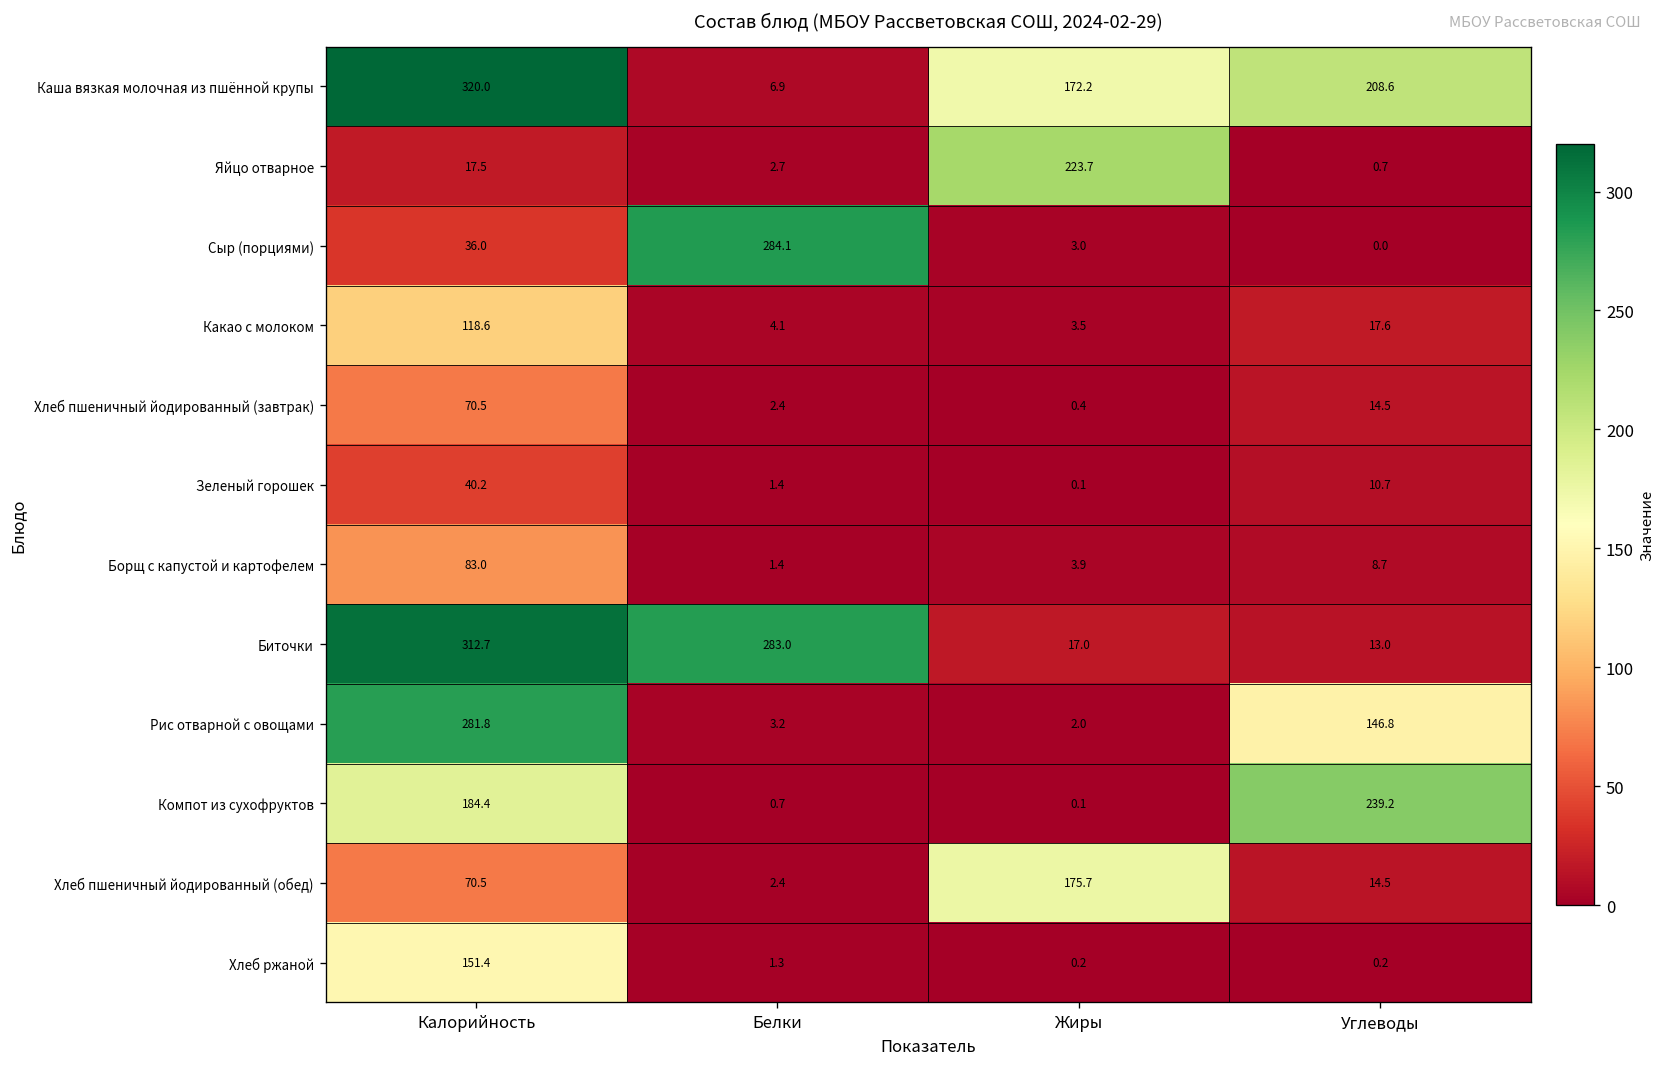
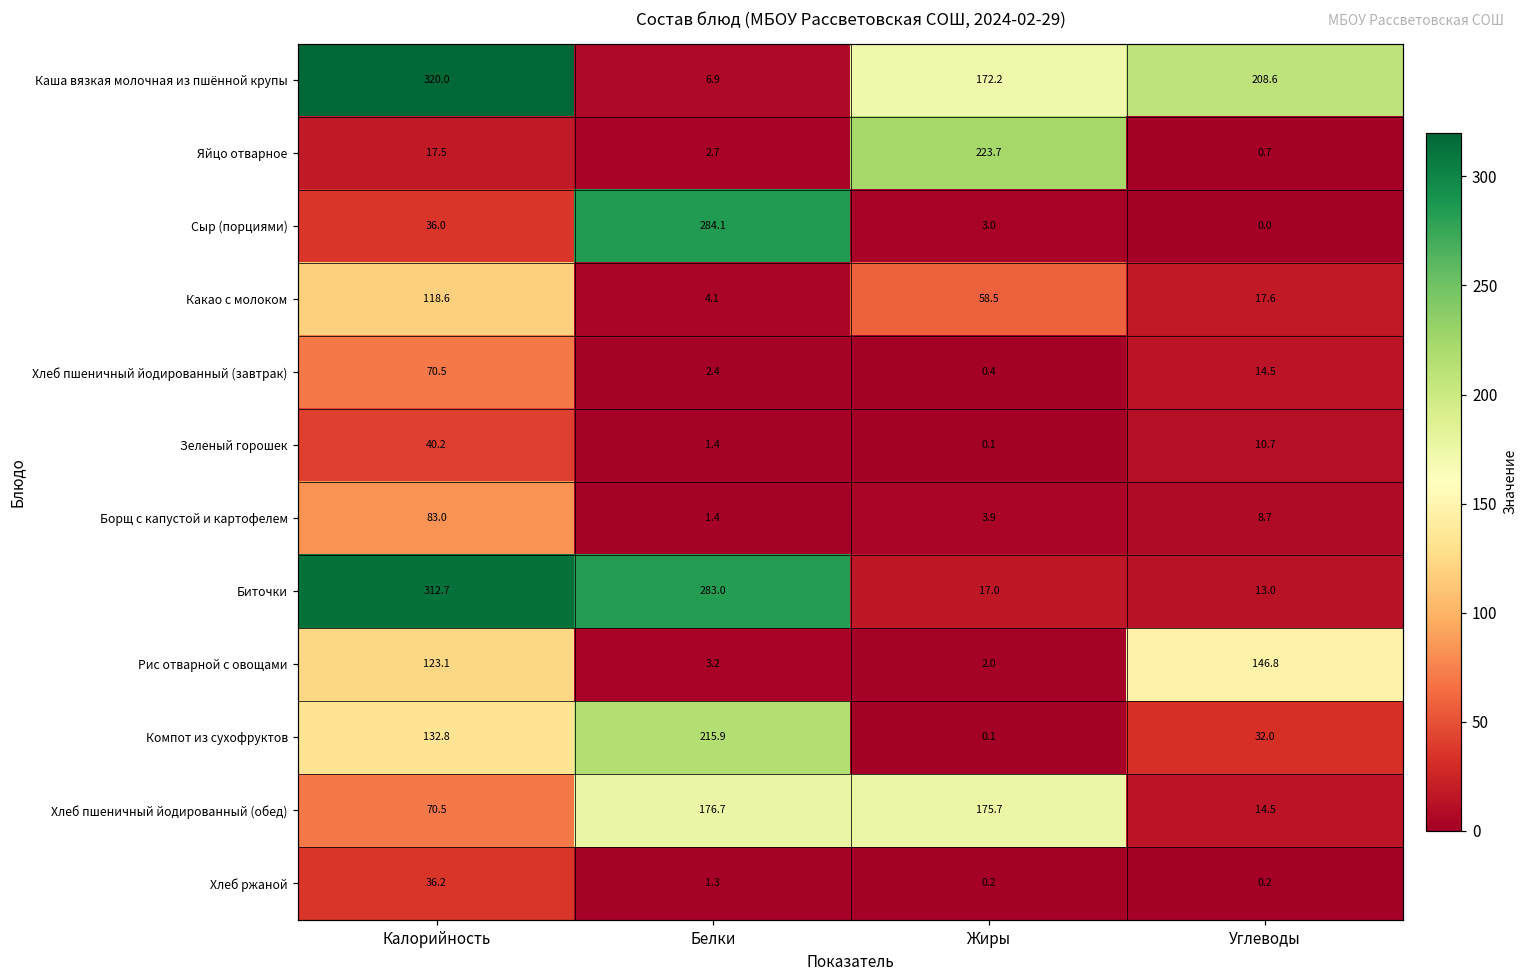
  {
    "Каша вязкая молочная из пшённой крупы": {
      "Калорийность": 320.0,
      "Белки": 6.9,
      "Жиры": 172.2,
      "Углеводы": 208.6
    },
    "Яйцо отварное": {
      "Калорийность": 17.5,
      "Белки": 2.7,
      "Жиры": 223.7,
      "Углеводы": 0.7
    },
    "Сыр (порциями)": {
      "Калорийность": 36.0,
      "Белки": 284.1,
      "Жиры": 3.0,
      "Углеводы": 0.0
    },
    "Какао с молоком": {
      "Калорийность": 118.6,
      "Белки": 4.1,
-     "Жиры": 3.5,
+     "Жиры": 58.5,
      "Углеводы": 17.6
    },
    "Хлеб пшеничный йодированный (завтрак)": {
      "Калорийность": 70.5,
      "Белки": 2.4,
      "Жиры": 0.4,
      "Углеводы": 14.5
    },
    "Зеленый горошек": {
      "Калорийность": 40.2,
      "Белки": 1.4,
      "Жиры": 0.1,
      "Углеводы": 10.7
    },
    "Борщ с капустой и картофелем": {
      "Калорийность": 83.0,
      "Белки": 1.4,
      "Жиры": 3.9,
      "Углеводы": 8.7
    },
    "Биточки": {
      "Калорийность": 312.7,
      "Белки": 283.0,
      "Жиры": 17.0,
      "Углеводы": 13.0
    },
    "Рис отварной с овощами": {
-     "Калорийность": 281.8,
+     "Калорийность": 123.1,
      "Белки": 3.2,
      "Жиры": 2.0,
      "Углеводы": 146.8
    },
    "Компот из сухофруктов": {
-     "Калорийность": 184.4,
-     "Белки": 0.7,
+     "Калорийность": 132.8,
+     "Белки": 215.9,
      "Жиры": 0.1,
-     "Углеводы": 239.2
+     "Углеводы": 32.0
    },
    "Хлеб пшеничный йодированный (обед)": {
      "Калорийность": 70.5,
-     "Белки": 2.4,
+     "Белки": 176.7,
      "Жиры": 175.7,
      "Углеводы": 14.5
    },
    "Хлеб ржаной": {
-     "Калорийность": 151.4,
+     "Калорийность": 36.2,
      "Белки": 1.3,
      "Жиры": 0.2,
      "Углеводы": 0.2
    }
  }
